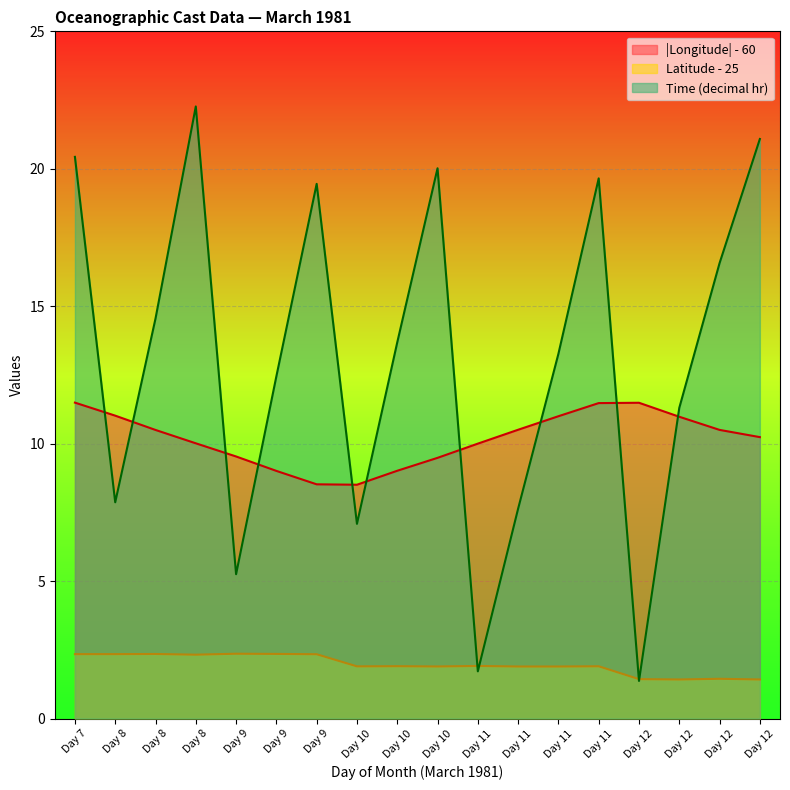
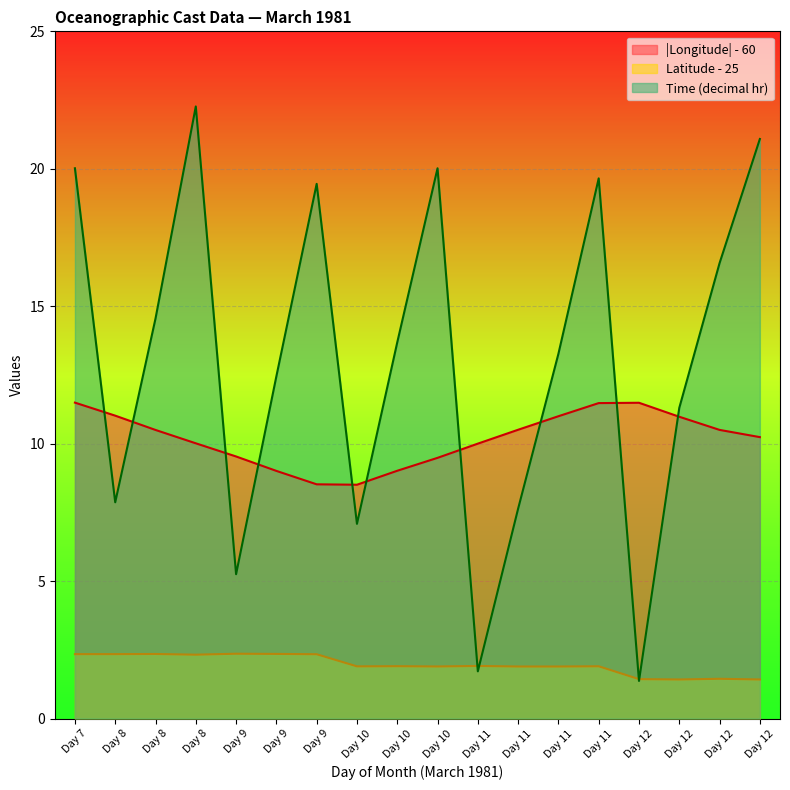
  {
    "|Longitude| - 60": {
      "Day 7": 11.5
    },
    "Latitude - 25": {
      "Day 7": 2.3
    },
    "Time (decimal hr)": {
-     "Day 7": 20.4
+     "Day 7": 20.0
    }
  }
